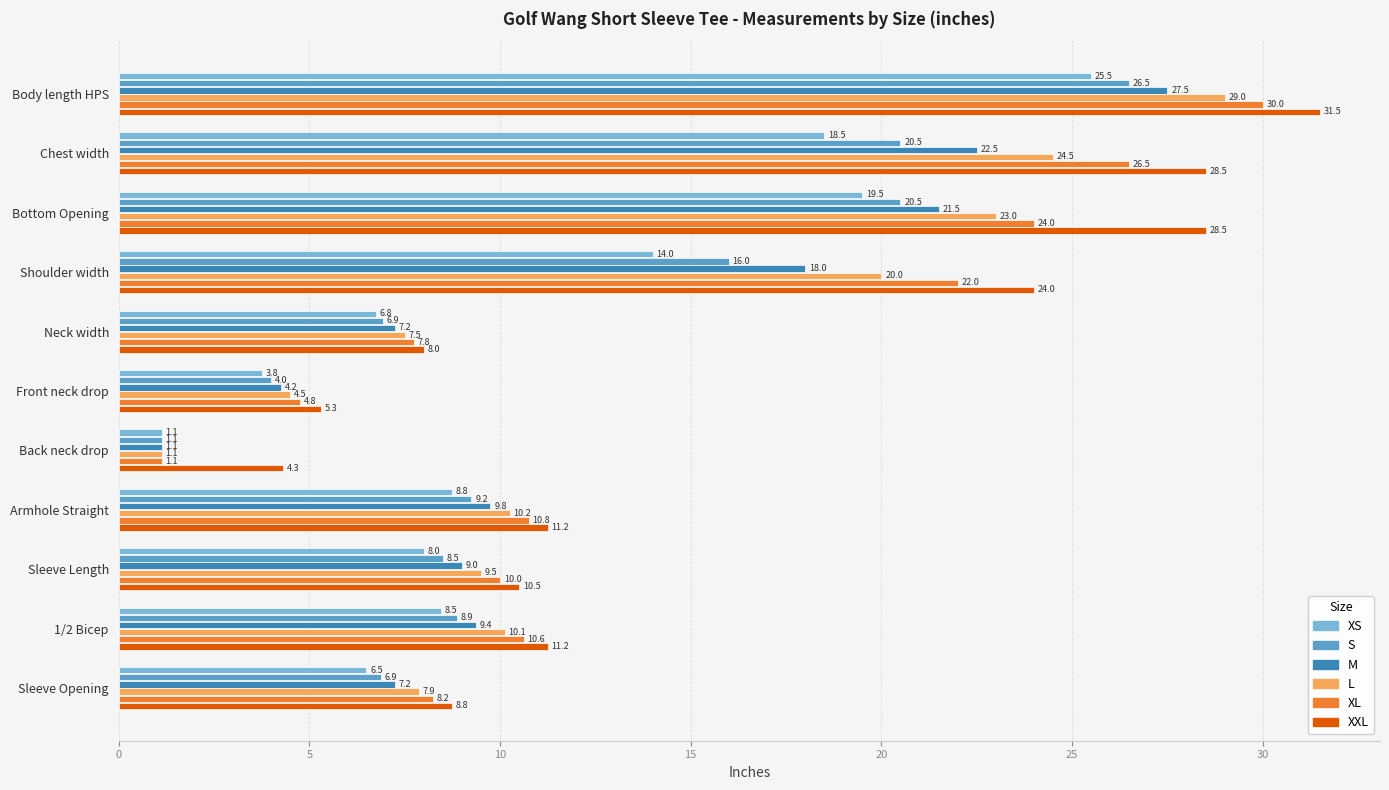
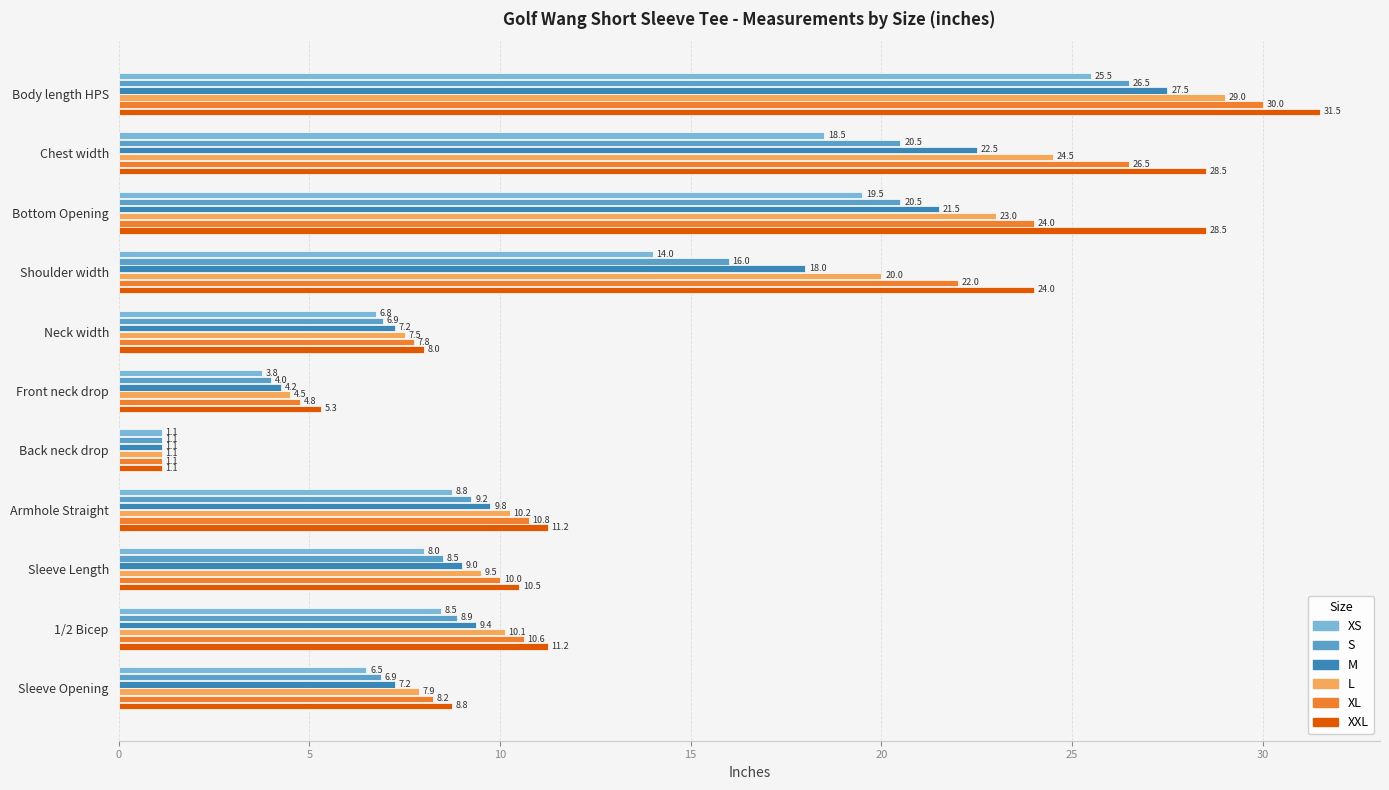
  {
    "XXL": {
      "Body length HPS": 31.5,
      "Chest width": 28.5,
      "Bottom Opening": 28.5,
      "Shoulder width": 24.0,
      "Neck width": 8.0,
      "Front neck drop": 5.3,
-     "Back neck drop": 4.3,
+     "Back neck drop": 1.1,
      "Armhole Straight": 11.2,
      "Sleeve Length": 10.5,
      "1/2 Bicep": 11.2,
      "Sleeve Opening": 8.8
    }
  }
